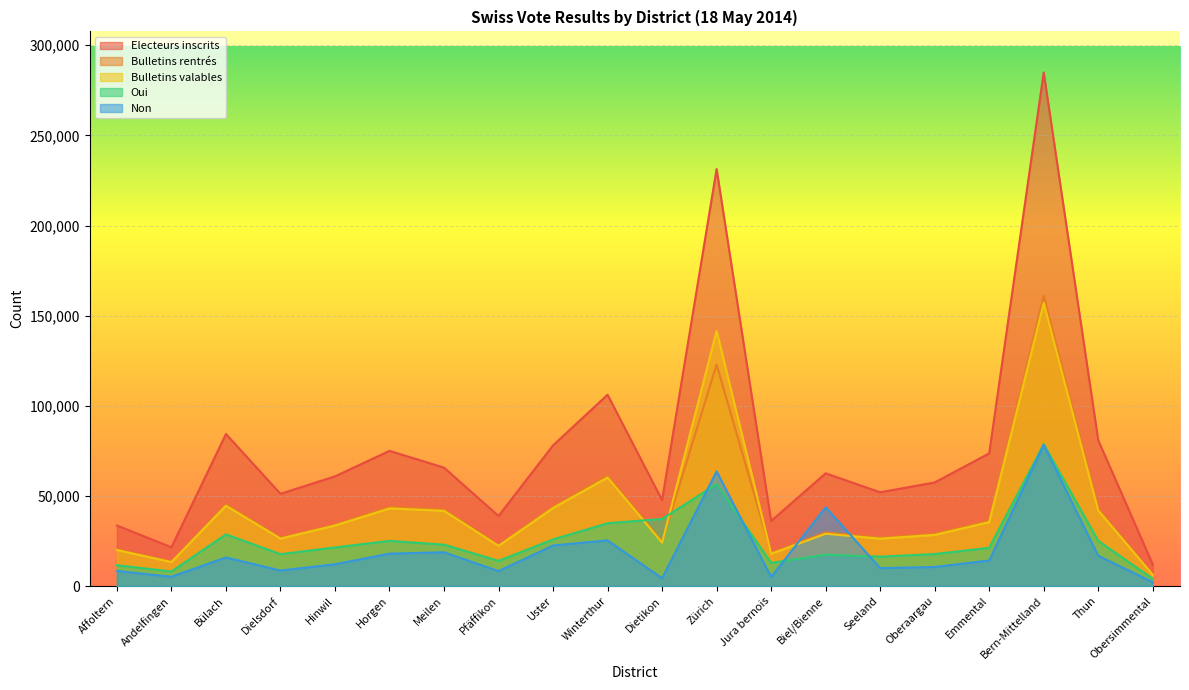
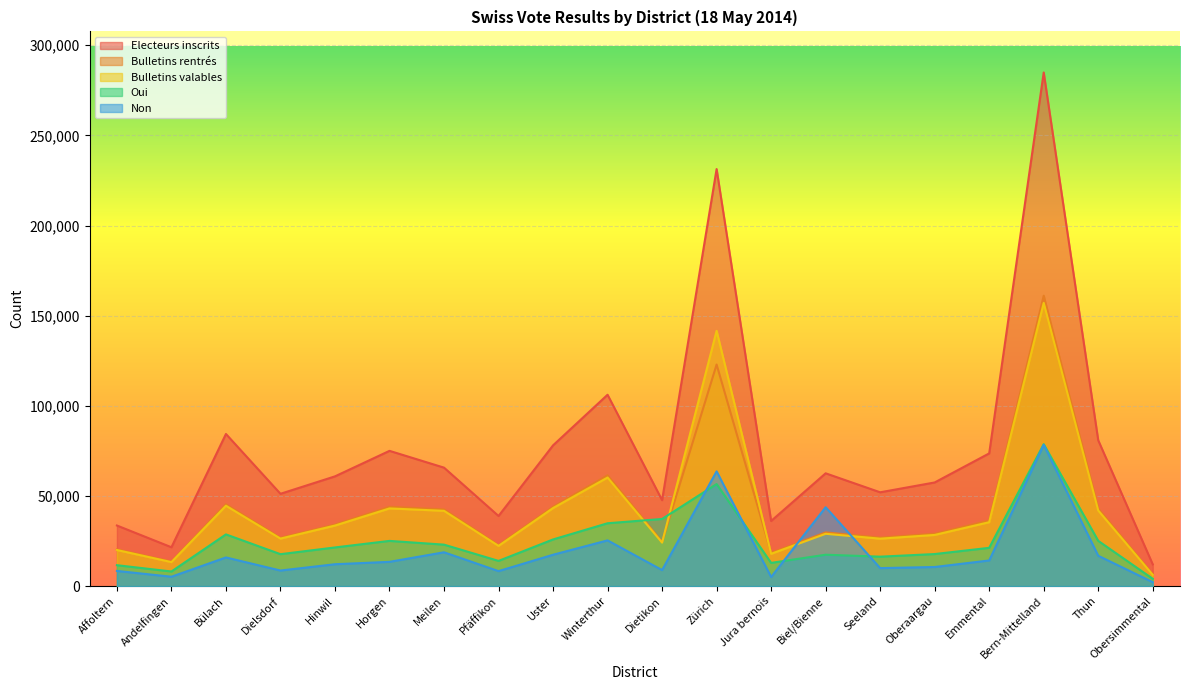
  {
    "Bulletins valables": {
      "Zürich": "142,000",
      "Bern-Mittelland": "157,000"
    },
    "Oui": {
      "Affoltern": "12,000",
      "Andelfingen": "8,000",
      "Bülach": "29,000",
      "Dielsdorf": "18,000",
      "Hinwil": "21,000",
      "Horgen": "25,000",
      "Meilen": "23,000",
      "Pfäffikon": "14,000",
      "Uster": "26,000",
      "Winterthur": "35,000",
      "Dietikon": "37,000",
      "Zürich": "57,000",
      "Jura bernois": "13,000",
      "Biel/Bienne": "17,000",
      "Seeland": "16,000",
      "Oberaargau": "18,000",
      "Emmental": "21,000",
      "Thun": "25,000",
      "Obersimmental": "4,000"
    },
    "Non": {
      "Affoltern": "8,000",
      "Andelfingen": "5,000",
      "Bülach": "16,000",
      "Dielsdorf": "9,000",
      "Hinwil": "12,000",
-     "Horgen": "18,000",
+     "Horgen": "13,000",
      "Meilen": "19,000",
      "Pfäffikon": "8,000",
-     "Uster": "23,000",
+     "Uster": "17,000",
      "Winterthur": "25,000",
-     "Dietikon": "4,000",
+     "Dietikon": "9,000",
      "Zürich": "64,000",
      "Jura bernois": "5,000",
      "Biel/Bienne": "44,000",
      "Seeland": "10,000",
      "Oberaargau": "11,000",
      "Emmental": "14,000",
      "Thun": "17,000",
      "Obersimmental": "2,000"
    }
  }
